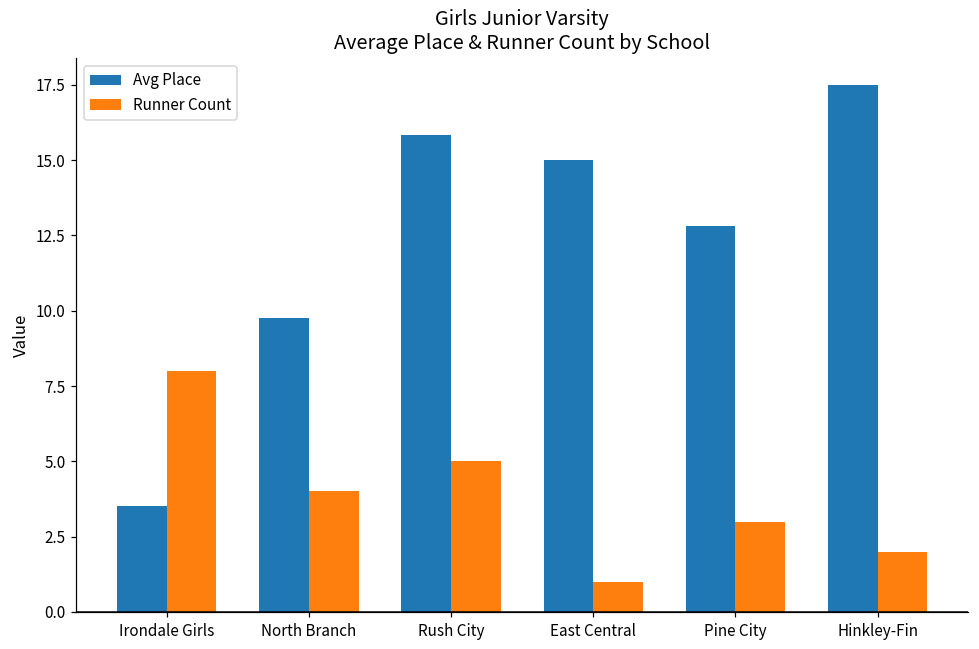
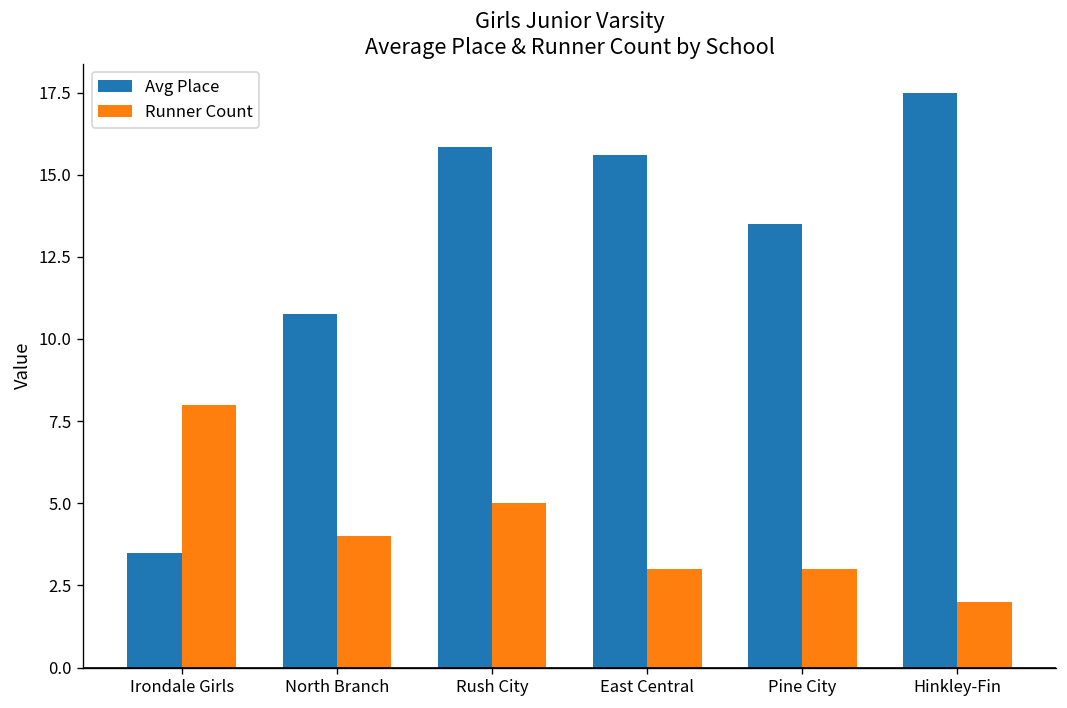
  {
    "Avg Place": {
      "Irondale Girls": 3.5,
-     "North Branch": 9.8,
+     "North Branch": 10.8,
      "Rush City": 15.8,
-     "East Central": 15.0,
-     "Pine City": 12.8,
+     "East Central": 15.6,
+     "Pine City": 13.5,
      "Hinkley-Fin": 17.5
    },
    "Runner Count": {
      "Irondale Girls": 8,
      "North Branch": 4,
      "Rush City": 5,
-     "East Central": 1,
+     "East Central": 3,
      "Pine City": 3,
      "Hinkley-Fin": 2
    }
  }
